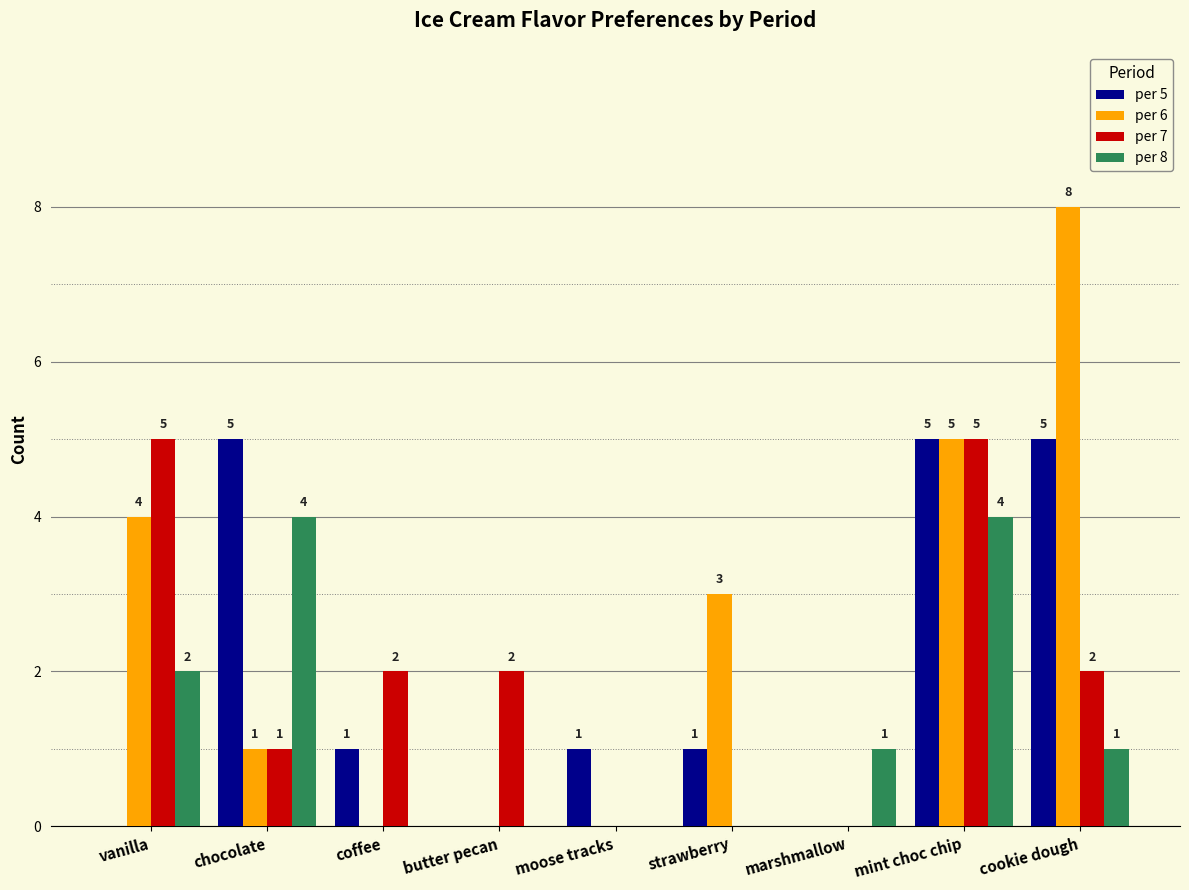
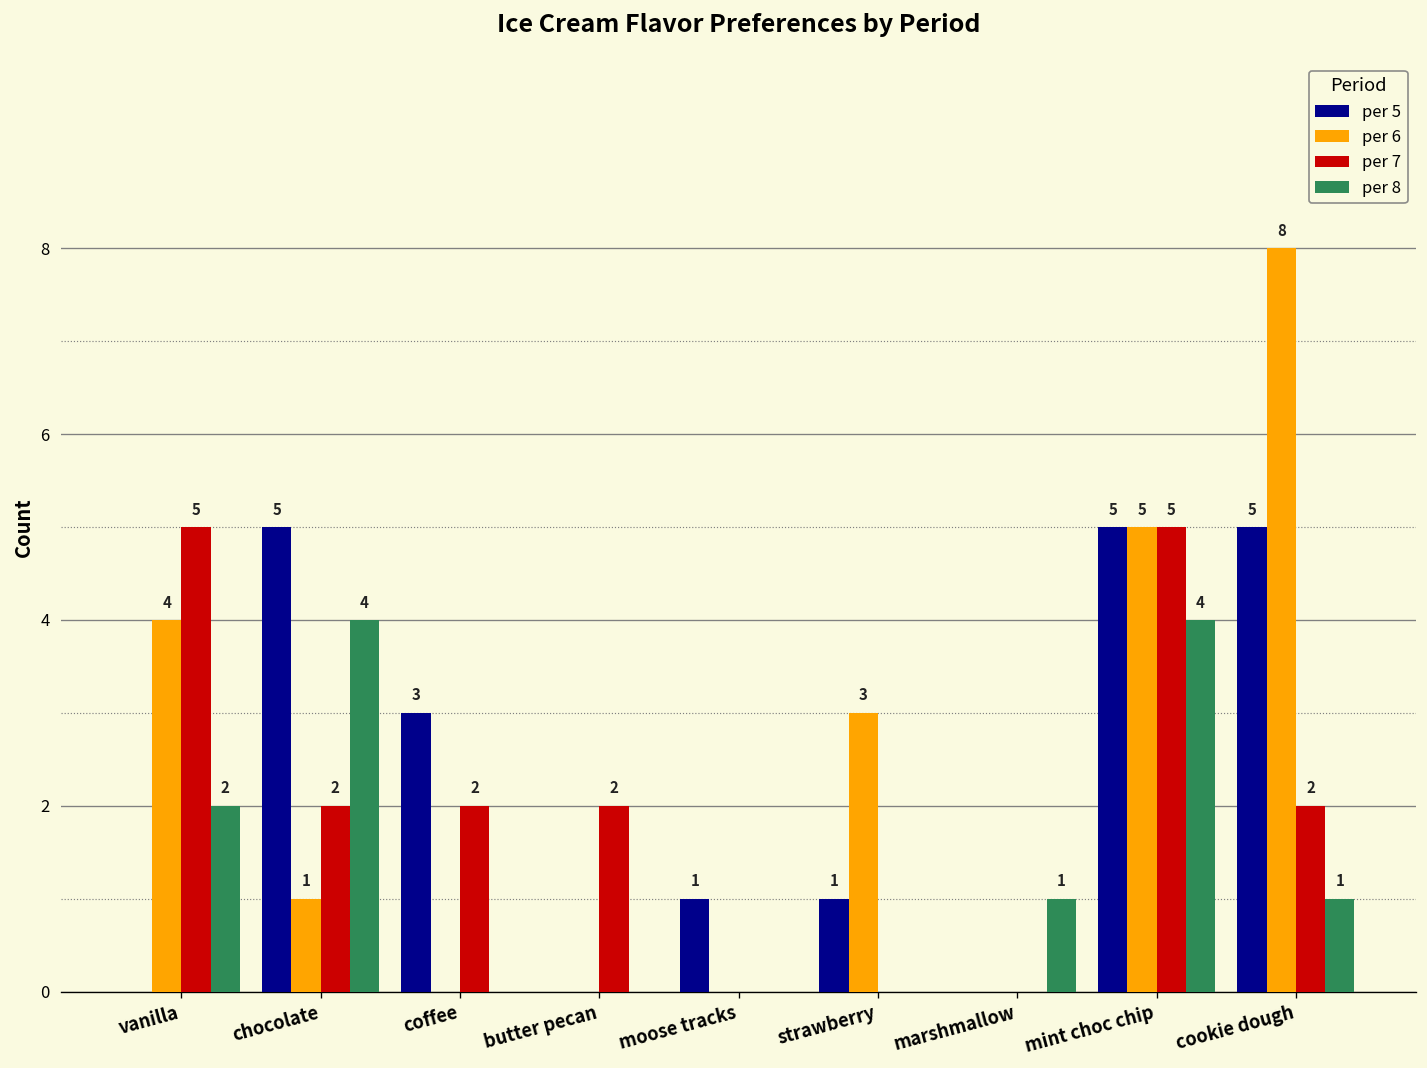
  {
    "per 5": {
      "chocolate": 5,
-     "coffee": 1,
+     "coffee": 3,
      "moose tracks": 1,
      "strawberry": 1,
      "mint choc chip": 5,
      "cookie dough": 5
    },
    "per 6": {
      "vanilla": 4,
      "chocolate": 1,
      "strawberry": 3,
      "mint choc chip": 5,
      "cookie dough": 8
    },
    "per 7": {
      "vanilla": 5,
-     "chocolate": 1,
+     "chocolate": 2,
      "coffee": 2,
      "butter pecan": 2,
      "mint choc chip": 5,
      "cookie dough": 2
    },
    "per 8": {
      "vanilla": 2,
      "chocolate": 4,
      "marshmallow": 1,
      "mint choc chip": 4,
      "cookie dough": 1
    }
  }
